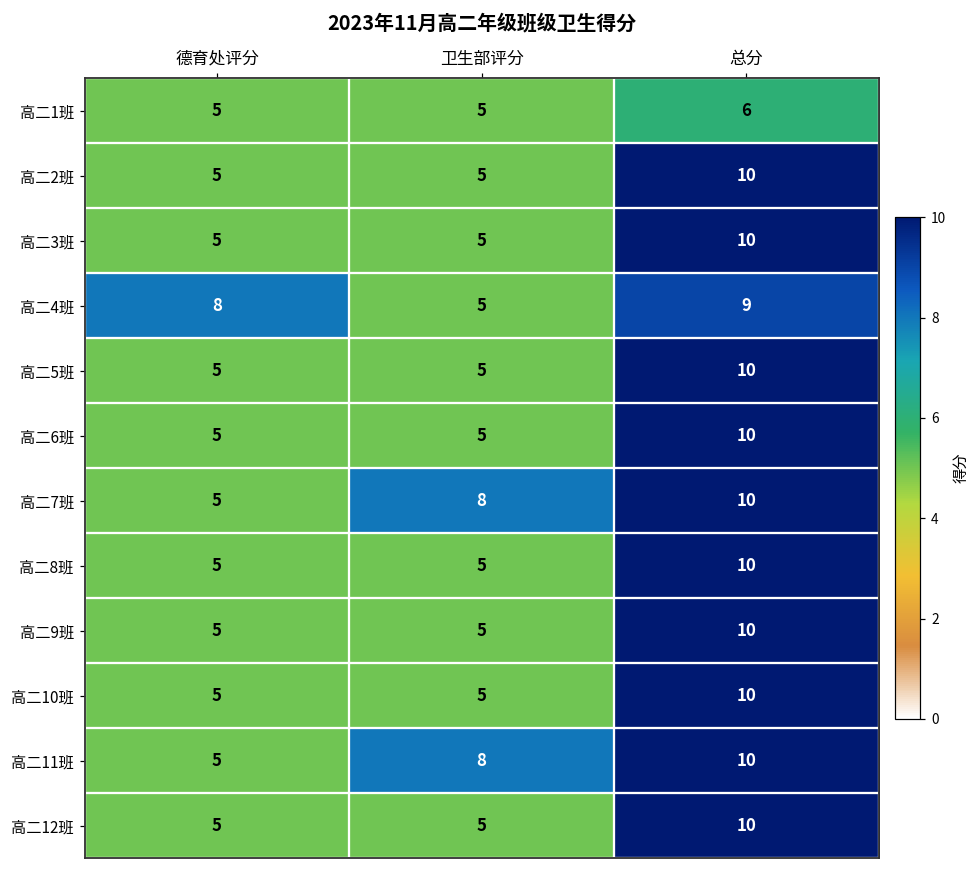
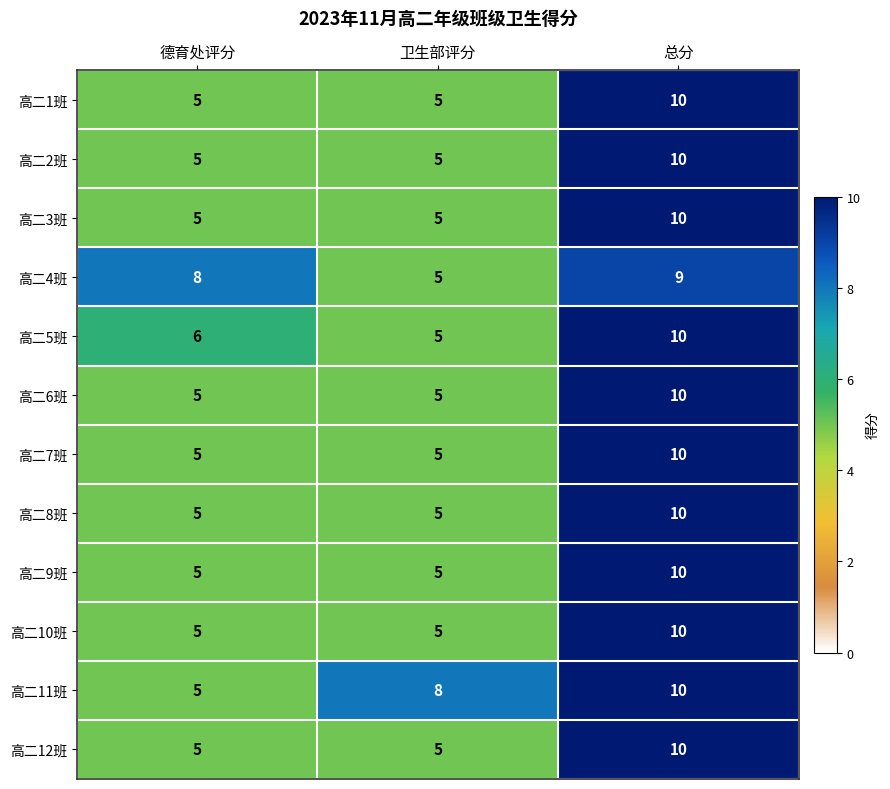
  {
    "高二1班": {
      "德育处评分": 5,
      "卫生部评分": 5,
-     "总分": 6
+     "总分": 10
    },
    "高二2班": {
      "德育处评分": 5,
      "卫生部评分": 5,
      "总分": 10
    },
    "高二3班": {
      "德育处评分": 5,
      "卫生部评分": 5,
      "总分": 10
    },
    "高二4班": {
      "德育处评分": 8,
      "卫生部评分": 5,
      "总分": 9
    },
    "高二5班": {
-     "德育处评分": 5,
+     "德育处评分": 6,
      "卫生部评分": 5,
      "总分": 10
    },
    "高二6班": {
      "德育处评分": 5,
      "卫生部评分": 5,
      "总分": 10
    },
    "高二7班": {
      "德育处评分": 5,
-     "卫生部评分": 8,
+     "卫生部评分": 5,
      "总分": 10
    },
    "高二8班": {
      "德育处评分": 5,
      "卫生部评分": 5,
      "总分": 10
    },
    "高二9班": {
      "德育处评分": 5,
      "卫生部评分": 5,
      "总分": 10
    },
    "高二10班": {
      "德育处评分": 5,
      "卫生部评分": 5,
      "总分": 10
    },
    "高二11班": {
      "德育处评分": 5,
      "卫生部评分": 8,
      "总分": 10
    },
    "高二12班": {
      "德育处评分": 5,
      "卫生部评分": 5,
      "总分": 10
    }
  }
